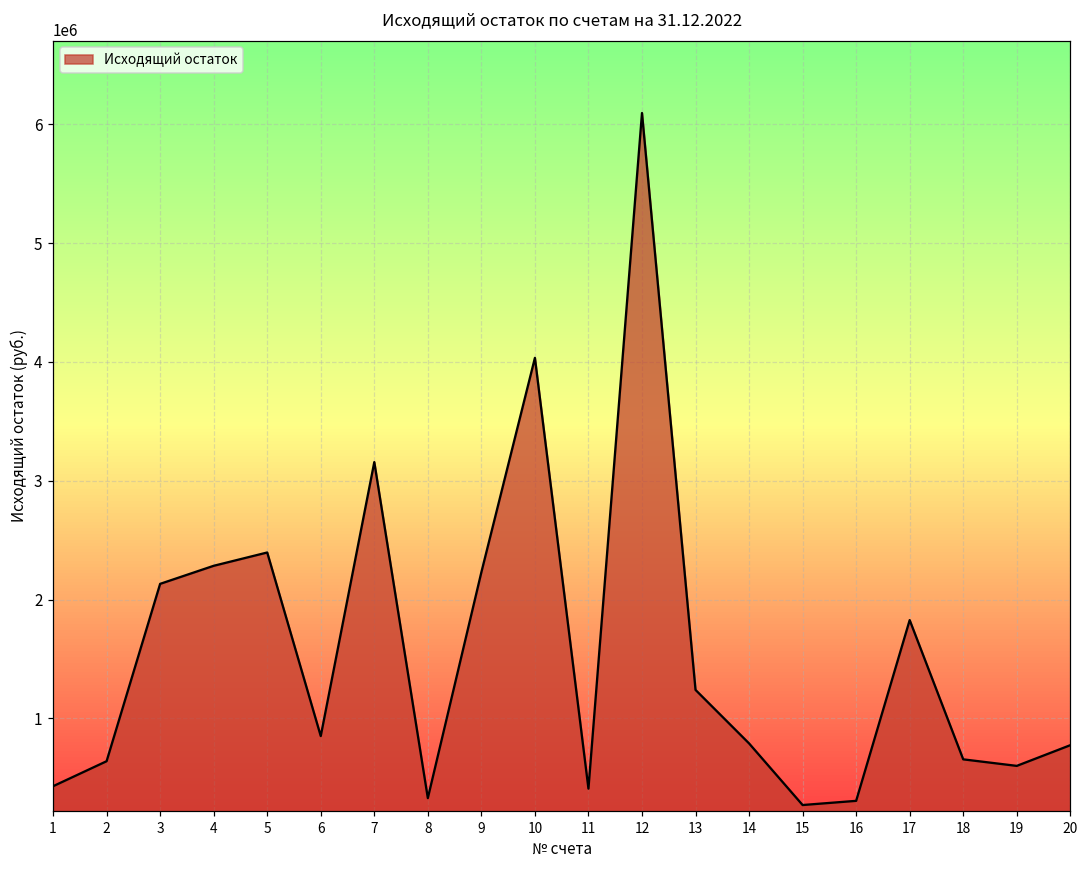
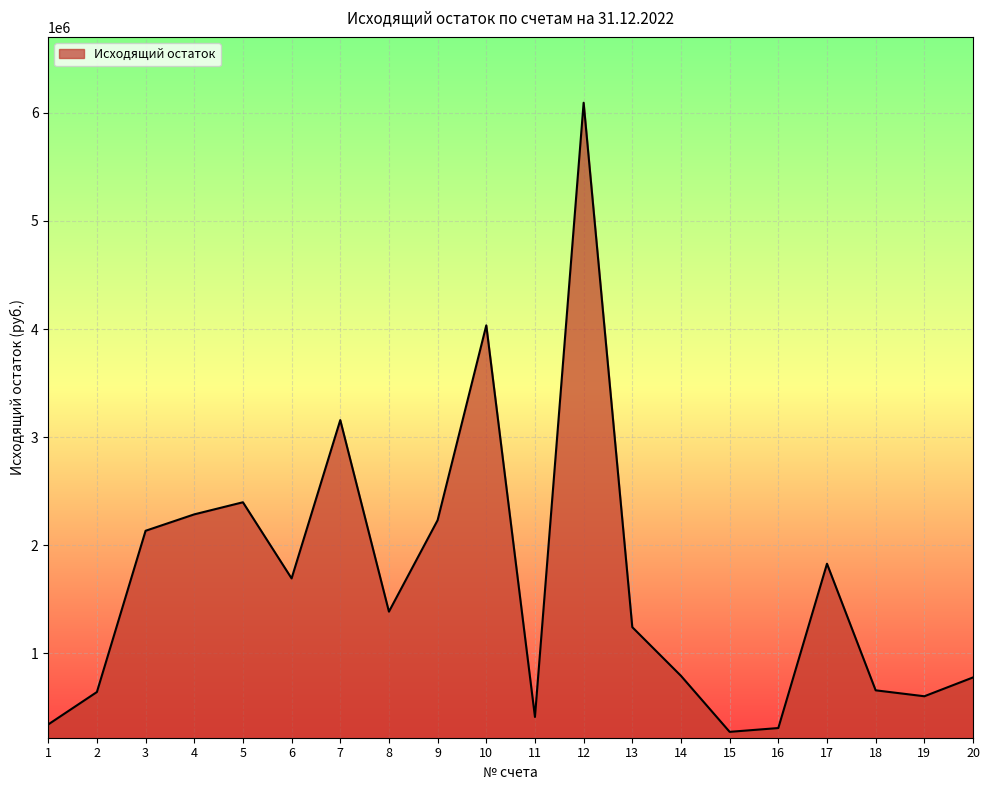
  {
-   "1": 430000,
+   "1": 340000,
    "2": 640000,
    "3": 2130000,
    "4": 2280000,
    "5": 2400000,
-   "6": 850000,
+   "6": 1690000,
    "7": 3160000,
-   "8": 330000,
+   "8": 1380000,
    "9": 2230000,
    "10": 4030000,
    "11": 410000,
    "12": 6090000,
    "13": 1240000,
    "14": 790000,
    "15": 270000,
    "16": 310000,
    "17": 1830000,
    "18": 660000,
    "19": 600000,
    "20": 780000
  }
